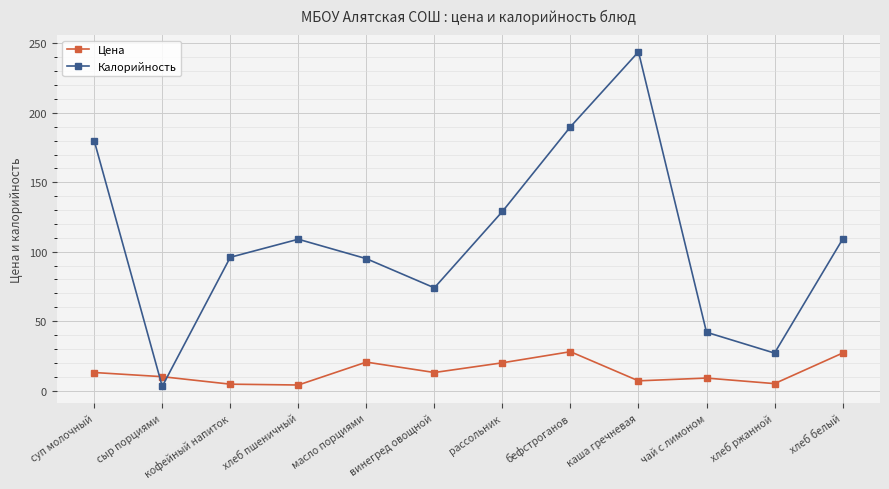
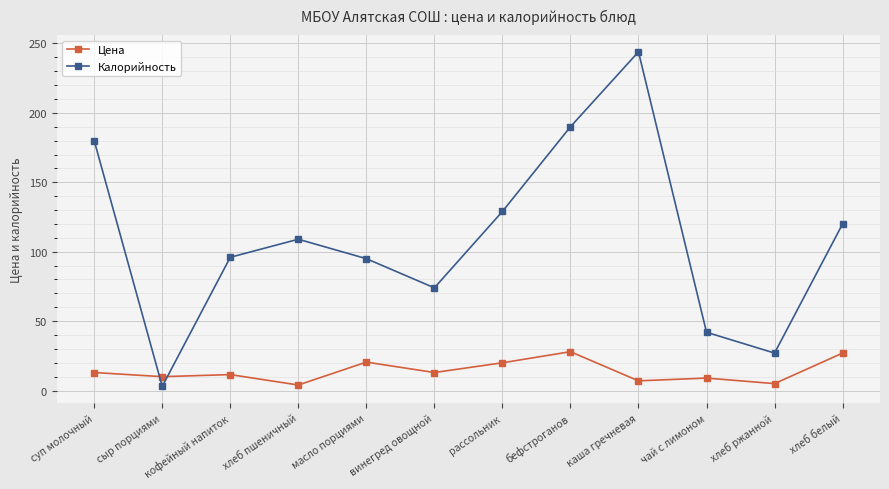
  {
    "Цена": {
      "суп молочный": 13,
      "сыр порциями": 10,
-     "кофейный напиток": 5,
+     "кофейный напиток": 12,
      "хлеб пшеничный": 4,
      "масло порциями": 21,
      "винегред овощной": 13,
      "рассольник": 20,
      "бефстроганов": 28,
      "каша гречневая": 7,
      "чай с лимоном": 9,
      "хлеб ржанной": 5,
      "хлеб белый": 27
    },
    "Калорийность": {
      "суп молочный": 180,
      "сыр порциями": 3,
      "кофейный напиток": 96,
      "хлеб пшеничный": 109,
      "масло порциями": 95,
      "винегред овощной": 74,
      "рассольник": 129,
      "бефстроганов": 190,
      "каша гречневая": 244,
      "чай с лимоном": 42,
      "хлеб ржанной": 27,
-     "хлеб белый": 109
+     "хлеб белый": 120
    }
  }
